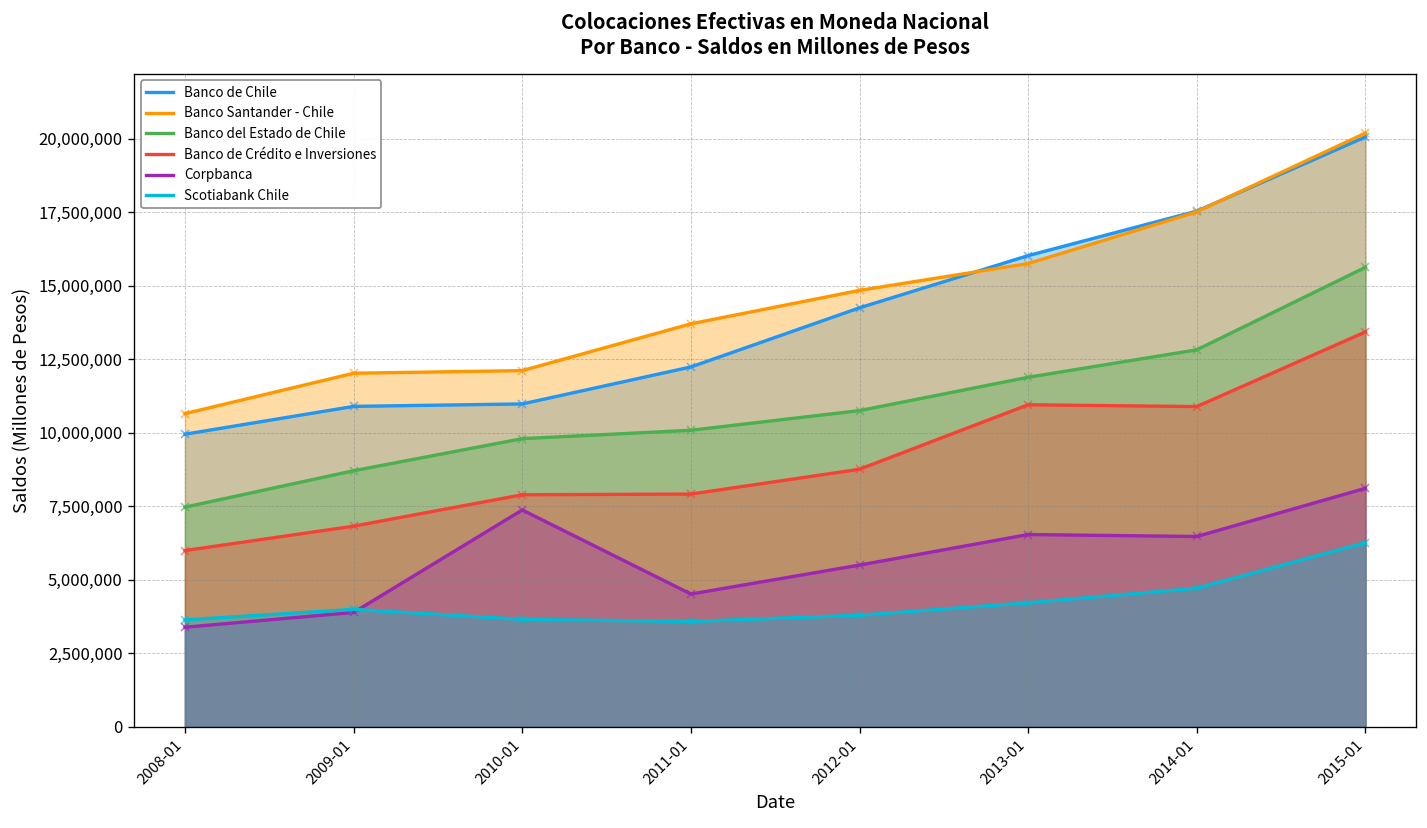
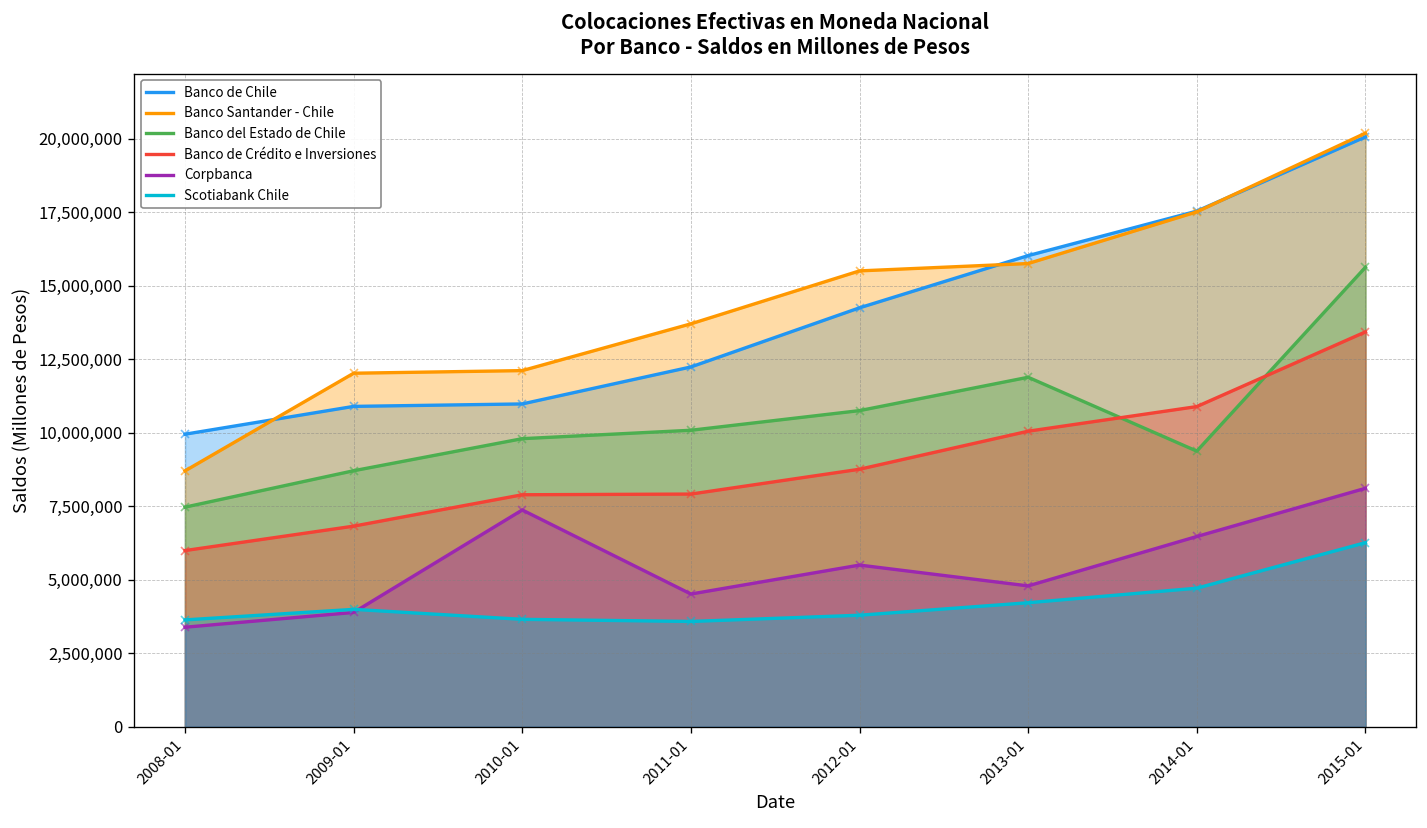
  {
    "Banco Santander - Chile": {
-     "2008-01": "10,700,000",
+     "2008-01": "8,700,000",
      "2009-01": "12,000,000",
      "2010-01": "12,100,000",
      "2011-01": "13,700,000",
-     "2012-01": "14,800,000",
+     "2012-01": "15,500,000",
      "2013-01": "15,800,000",
      "2015-01": "20,200,000"
    },
    "Banco del Estado de Chile": {
      "2008-01": "7,500,000",
      "2009-01": "8,700,000",
      "2010-01": "9,800,000",
      "2011-01": "10,100,000",
      "2012-01": "10,800,000",
      "2013-01": "11,900,000",
-     "2014-01": "12,800,000",
+     "2014-01": "9,400,000",
      "2015-01": "15,600,000"
    },
    "Banco de Crédito e Inversiones": {
      "2008-01": "6,000,000",
      "2009-01": "6,800,000",
      "2010-01": "7,900,000",
      "2011-01": "7,900,000",
      "2012-01": "8,800,000",
-     "2013-01": "11,000,000",
+     "2013-01": "10,100,000",
      "2014-01": "10,900,000",
      "2015-01": "13,400,000"
    },
    "Corpbanca": {
      "2008-01": "3,400,000",
      "2009-01": "3,900,000",
      "2010-01": "7,400,000",
      "2011-01": "4,500,000",
      "2012-01": "5,500,000",
-     "2013-01": "6,500,000",
+     "2013-01": "4,800,000",
      "2014-01": "6,500,000",
      "2015-01": "8,100,000"
    }
  }
